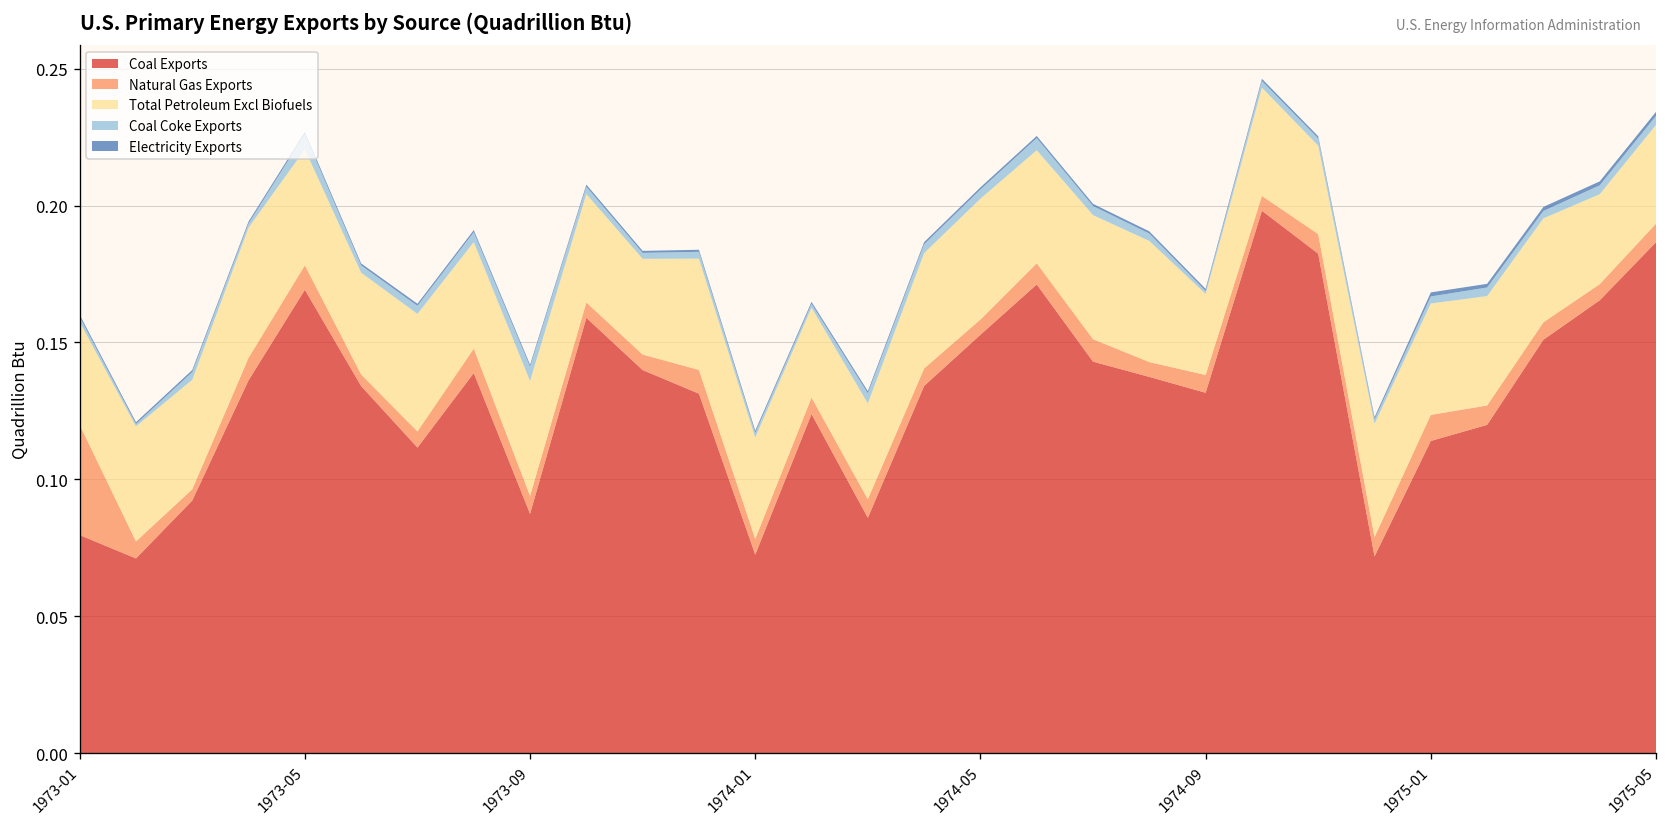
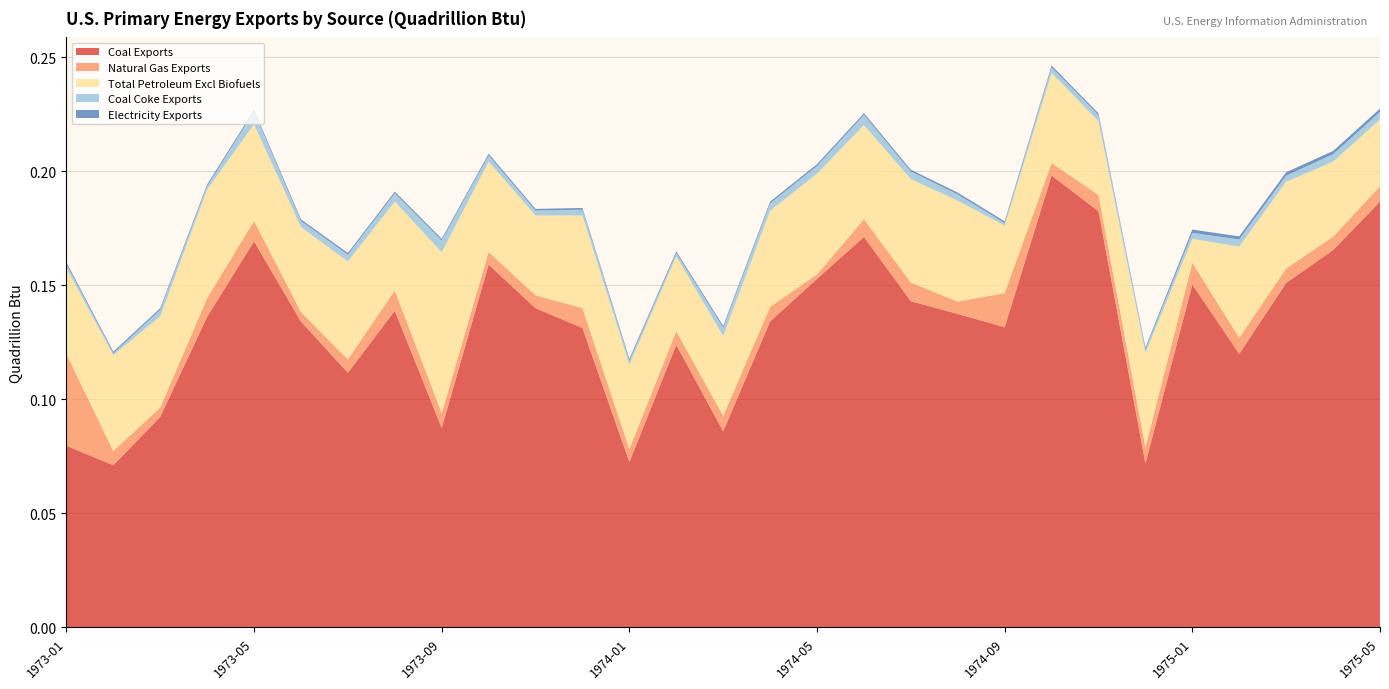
  {
    "Coal Exports": {
      "1973-01": 0.080,
      "1973-05": 0.169,
      "1973-09": 0.087,
      "1974-01": 0.073,
      "1974-05": 0.153,
      "1974-09": 0.132,
-     "1975-01": 0.114,
+     "1975-01": 0.150,
      "1975-05": 0.187
    },
    "Natural Gas Exports": {
      "1973-01": 0.040,
      "1973-05": 0.009,
      "1973-09": 0.007,
      "1974-01": 0.006,
-     "1974-05": 0.006,
-     "1974-09": 0.006,
+     "1974-05": 0.002,
+     "1974-09": 0.015,
      "1975-01": 0.010,
      "1975-05": 0.007
    },
    "Total Petroleum Excl Biofuels": {
      "1973-01": 0.038,
      "1973-05": 0.042,
-     "1973-09": 0.042,
+     "1973-09": 0.070,
      "1974-01": 0.037,
      "1974-05": 0.044,
-     "1975-01": 0.041,
-     "1975-05": 0.036
+     "1975-01": 0.010,
+     "1975-05": 0.029
    },
    "Coal Coke Exports": {
      "1975-01": 0.003,
      "1975-05": 0.003
    },
    "Electricity Exports": {
      "1975-01": 0.001,
      "1975-05": 0.001
    }
  }
